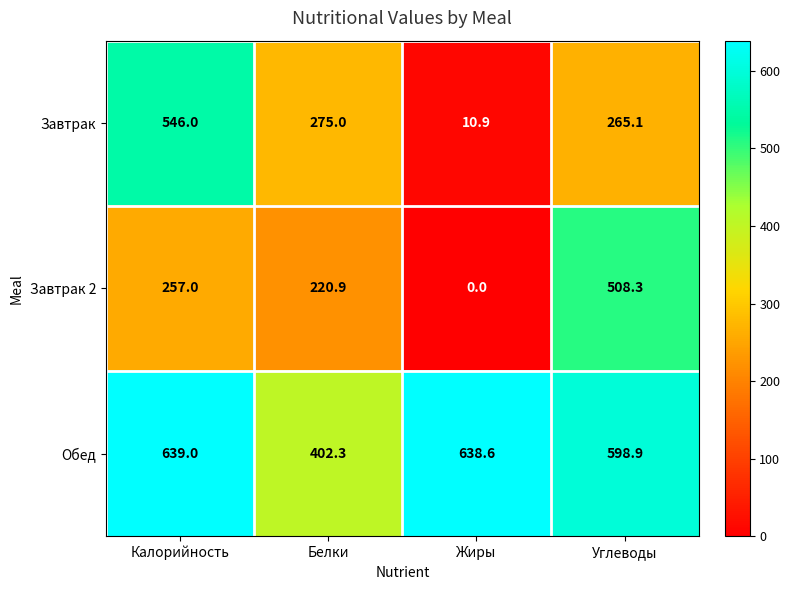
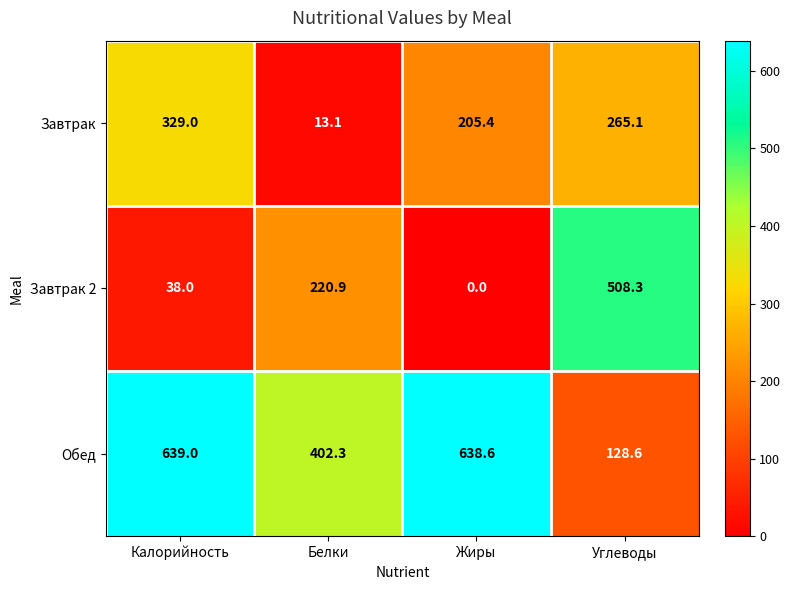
  {
    "Завтрак": {
-     "Калорийность": 546.0,
-     "Белки": 275.0,
-     "Жиры": 10.9,
+     "Калорийность": 329.0,
+     "Белки": 13.1,
+     "Жиры": 205.4,
      "Углеводы": 265.1
    },
    "Завтрак 2": {
-     "Калорийность": 257.0,
+     "Калорийность": 38.0,
      "Белки": 220.9,
      "Жиры": 0.0,
      "Углеводы": 508.3
    },
    "Обед": {
      "Калорийность": 639.0,
      "Белки": 402.3,
      "Жиры": 638.6,
-     "Углеводы": 598.9
+     "Углеводы": 128.6
    }
  }
